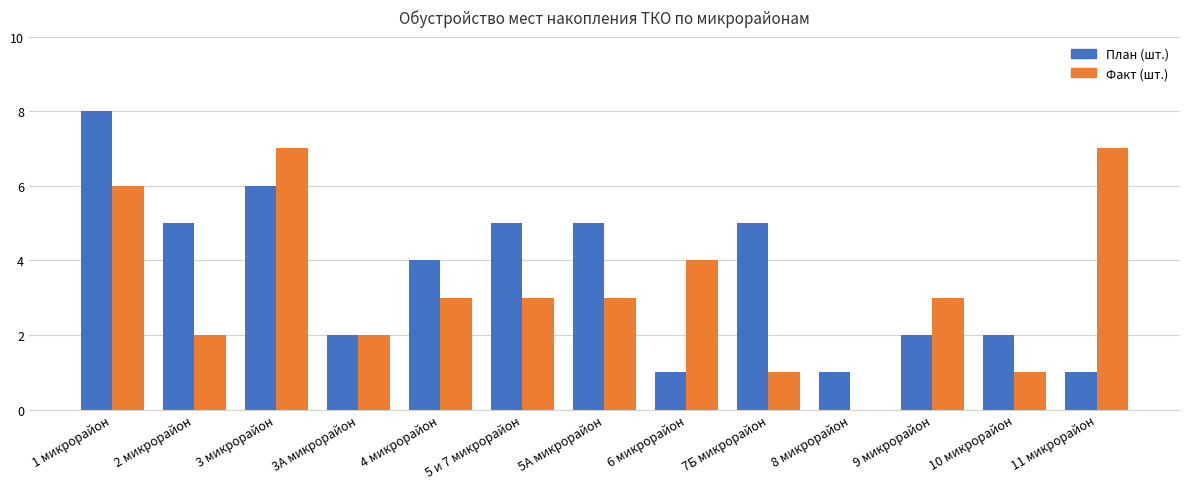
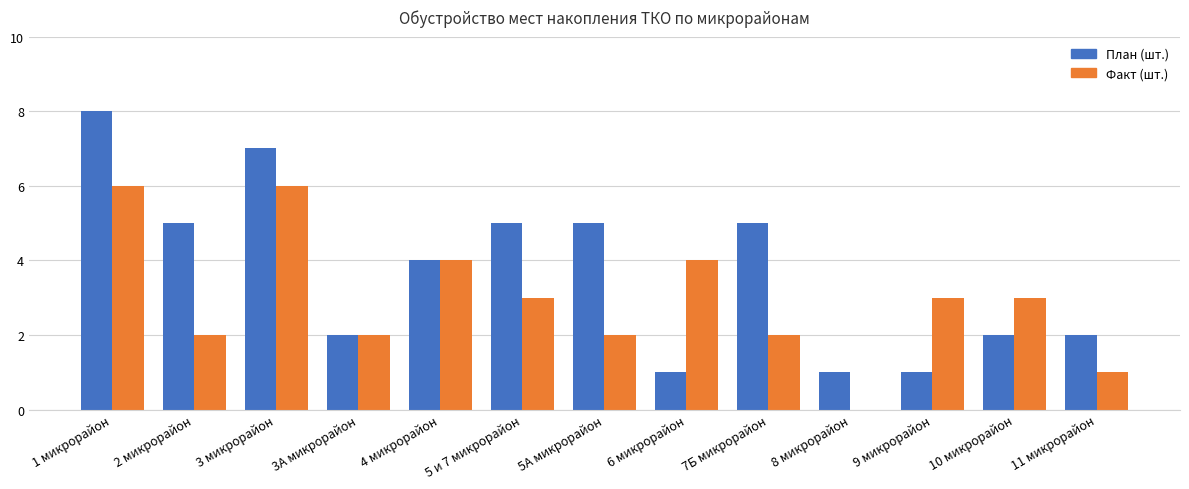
  {
    "План (шт.)": {
      "1 микрорайон": 8,
      "2 микрорайон": 5,
-     "3 микрорайон": 6,
+     "3 микрорайон": 7,
      "3А микрорайон": 2,
      "4 микрорайон": 4,
      "5 и 7 микрорайон": 5,
      "5А микрорайон": 5,
      "6 микрорайон": 1,
      "7Б микрорайон": 5,
      "8 микрорайон": 1,
-     "9 микрорайон": 2,
+     "9 микрорайон": 1,
      "10 микрорайон": 2,
-     "11 микрорайон": 1
+     "11 микрорайон": 2
    },
    "Факт (шт.)": {
      "1 микрорайон": 6,
      "2 микрорайон": 2,
-     "3 микрорайон": 7,
+     "3 микрорайон": 6,
      "3А микрорайон": 2,
-     "4 микрорайон": 3,
+     "4 микрорайон": 4,
      "5 и 7 микрорайон": 3,
-     "5А микрорайон": 3,
+     "5А микрорайон": 2,
      "6 микрорайон": 4,
-     "7Б микрорайон": 1,
+     "7Б микрорайон": 2,
      "8 микрорайон": 0,
      "9 микрорайон": 3,
-     "10 микрорайон": 1,
-     "11 микрорайон": 7
+     "10 микрорайон": 3,
+     "11 микрорайон": 1
    }
  }
